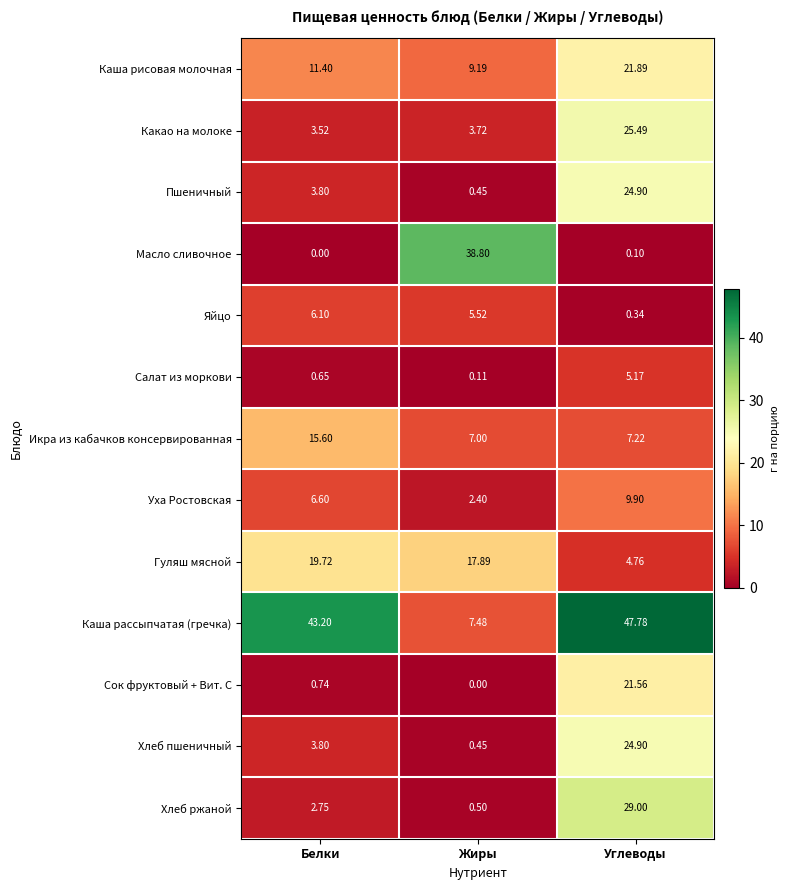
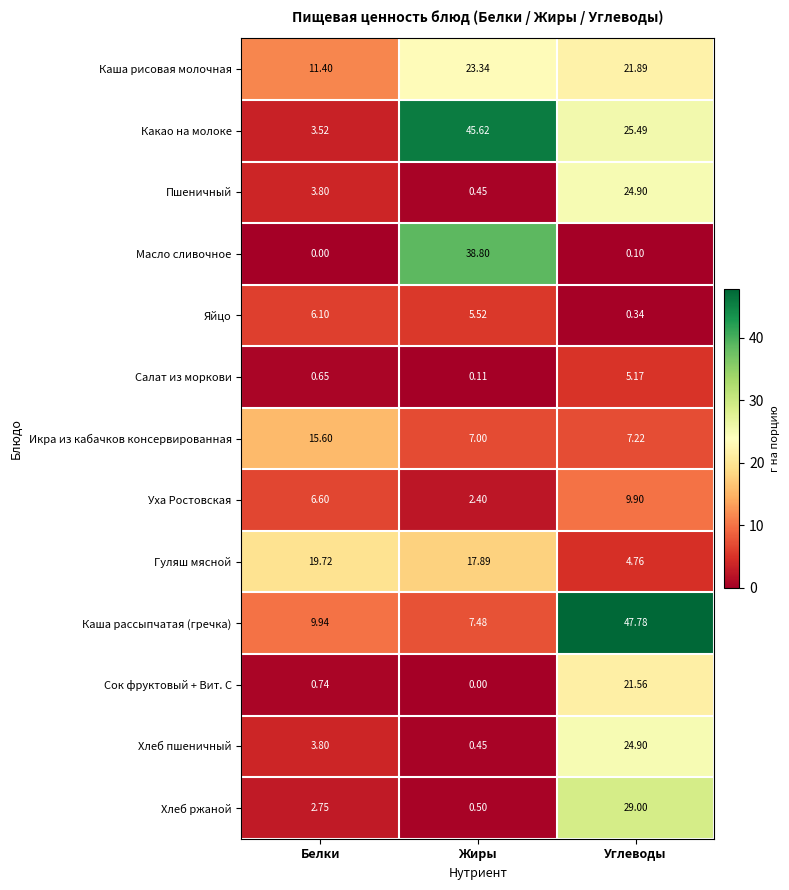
  {
    "Каша рисовая молочная": {
      "Белки": 11.40,
-     "Жиры": 9.19,
+     "Жиры": 23.34,
      "Углеводы": 21.89
    },
    "Какао на молоке": {
      "Белки": 3.52,
-     "Жиры": 3.72,
+     "Жиры": 45.62,
      "Углеводы": 25.49
    },
    "Пшеничный": {
      "Белки": 3.80,
      "Жиры": 0.45,
      "Углеводы": 24.90
    },
    "Масло сливочное": {
      "Белки": 0.00,
      "Жиры": 38.80,
      "Углеводы": 0.10
    },
    "Яйцо": {
      "Белки": 6.10,
      "Жиры": 5.52,
      "Углеводы": 0.34
    },
    "Салат из моркови": {
      "Белки": 0.65,
      "Жиры": 0.11,
      "Углеводы": 5.17
    },
    "Икра из кабачков консервированная": {
      "Белки": 15.60,
      "Жиры": 7.00,
      "Углеводы": 7.22
    },
    "Уха Ростовская": {
      "Белки": 6.60,
      "Жиры": 2.40,
      "Углеводы": 9.90
    },
    "Гуляш мясной": {
      "Белки": 19.72,
      "Жиры": 17.89,
      "Углеводы": 4.76
    },
    "Каша рассыпчатая (гречка)": {
-     "Белки": 43.20,
+     "Белки": 9.94,
      "Жиры": 7.48,
      "Углеводы": 47.78
    },
    "Сок фруктовый + Вит. С": {
      "Белки": 0.74,
      "Жиры": 0.00,
      "Углеводы": 21.56
    },
    "Хлеб пшеничный": {
      "Белки": 3.80,
      "Жиры": 0.45,
      "Углеводы": 24.90
    },
    "Хлеб ржаной": {
      "Белки": 2.75,
      "Жиры": 0.50,
      "Углеводы": 29.00
    }
  }
